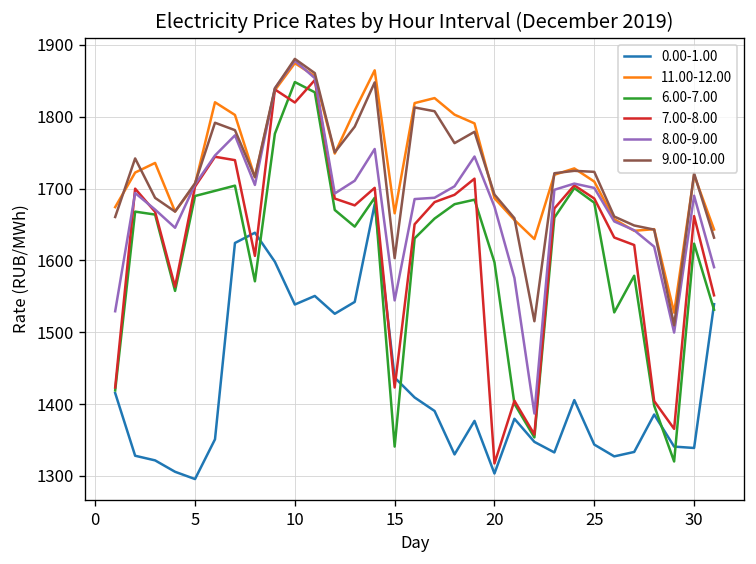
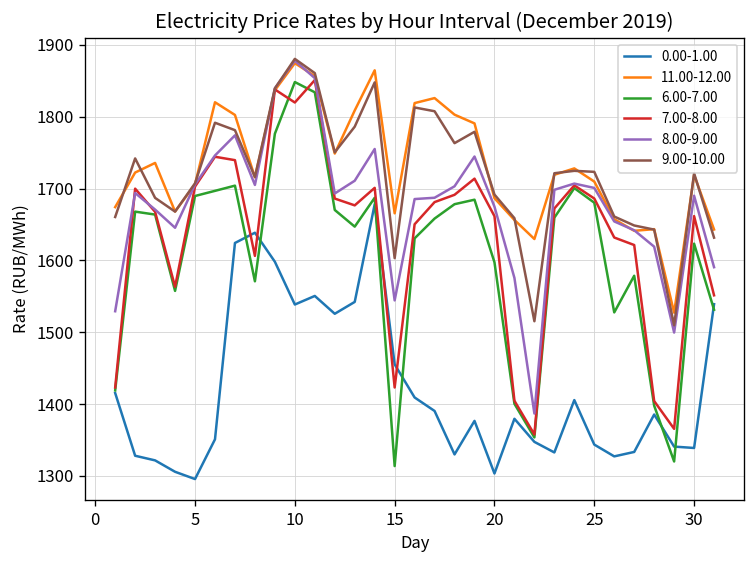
  {
    "0.00-1.00": {
      "5": 1300,
      "10": 1540,
-     "15": 1440,
+     "15": 1460,
      "20": 1300,
      "25": 1340,
      "30": 1340
    },
    "11.00-12.00": {
      "15": 1670,
      "20": 1690,
      "25": 1710
    },
    "6.00-7.00": {
      "5": 1690,
      "10": 1850,
-     "15": 1340,
+     "15": 1310,
      "20": 1600,
      "25": 1680,
      "30": 1620
    },
    "7.00-8.00": {
      "10": 1820,
      "15": 1420,
-     "20": 1320,
+     "20": 1660,
      "25": 1690,
      "30": 1660
    },
    "8.00-9.00": {
      "15": 1540,
      "20": 1670,
      "25": 1700,
      "30": 1690
    },
    "9.00-10.00": {
      "15": 1600,
      "20": 1690,
      "25": 1720
    }
  }
